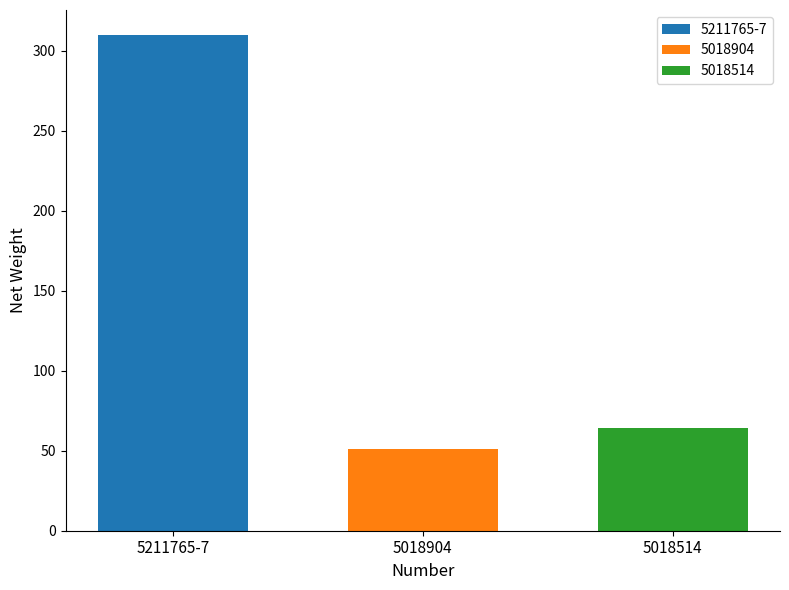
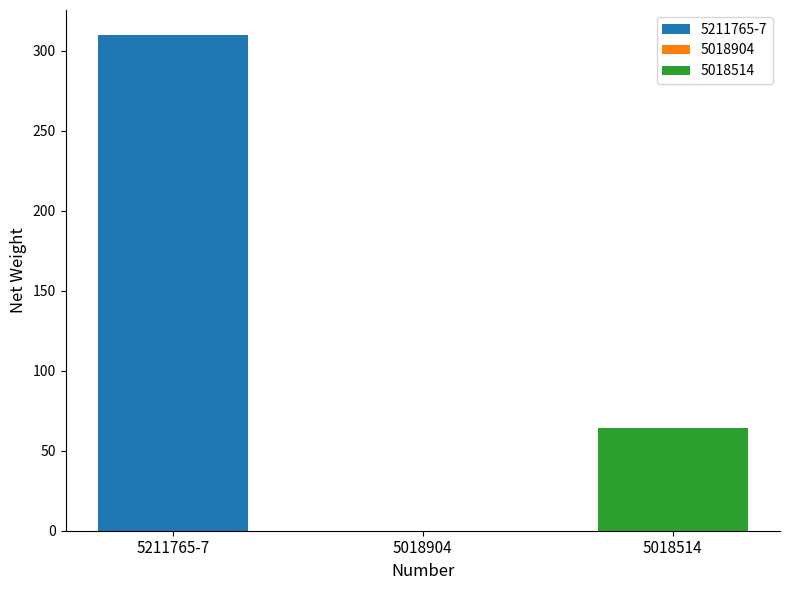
  {
    "5211765-7": 310,
-   "5018904": 51,
+   "5018904": 0,
    "5018514": 64
  }
